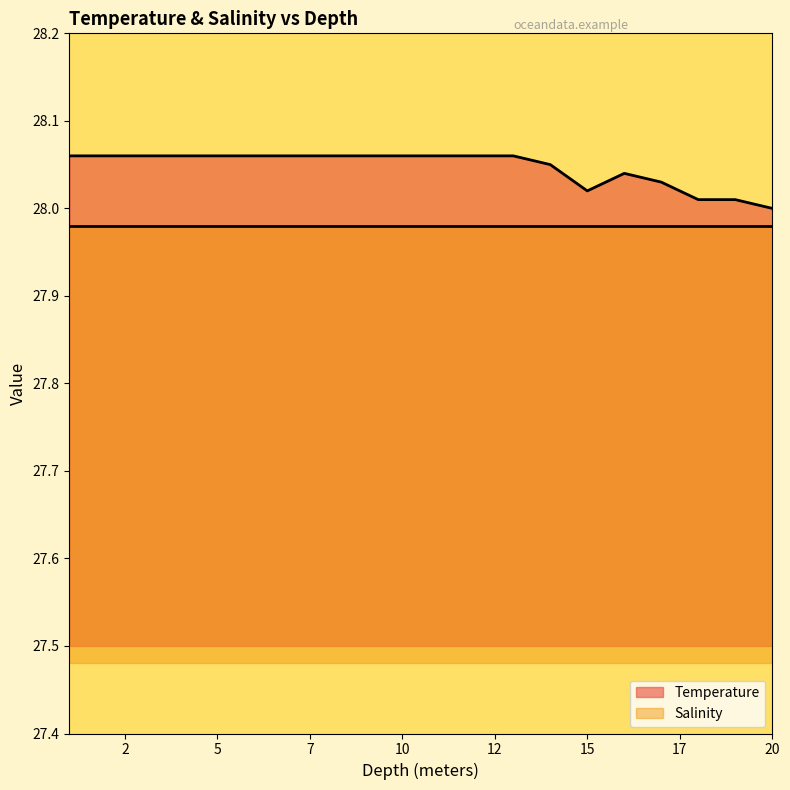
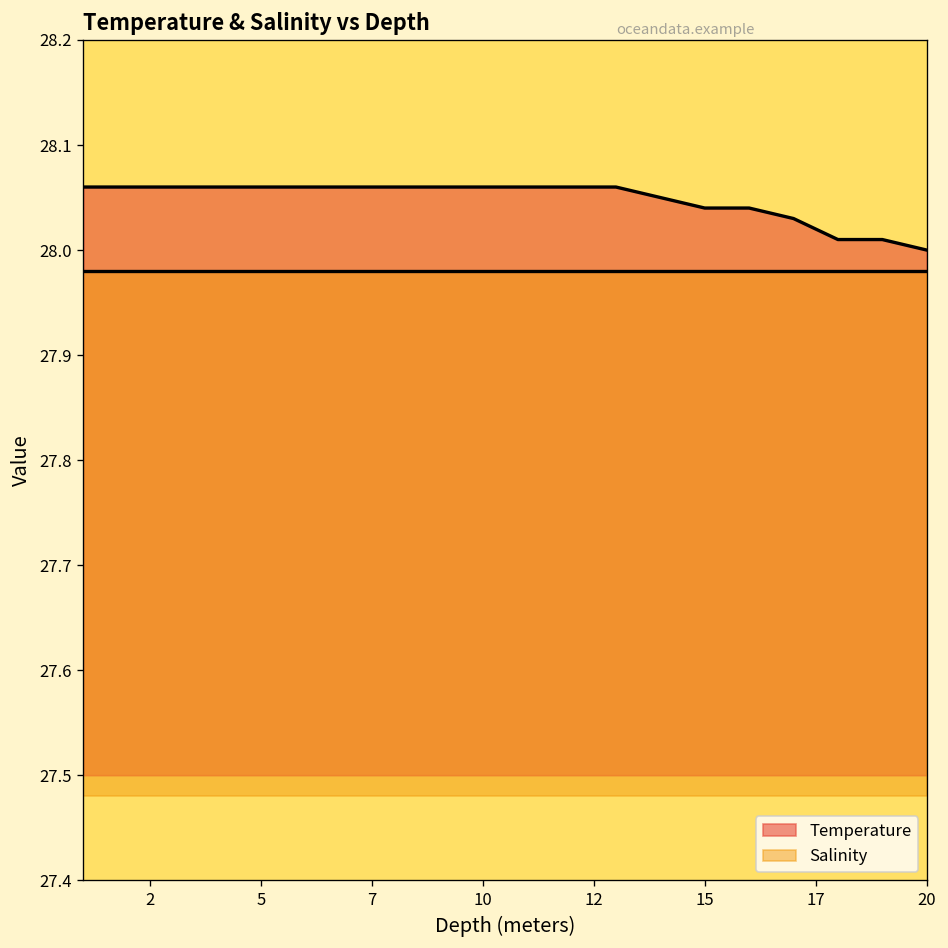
  {
    "Temperature": {
      "5": 28.06,
      "10": 28.06,
-     "15": 28.02,
+     "15": 28.04,
      "20": 28.00
    },
    "Salinity": {
      "5": 27.98,
      "10": 27.98,
      "15": 27.98,
      "20": 27.98
    }
  }
